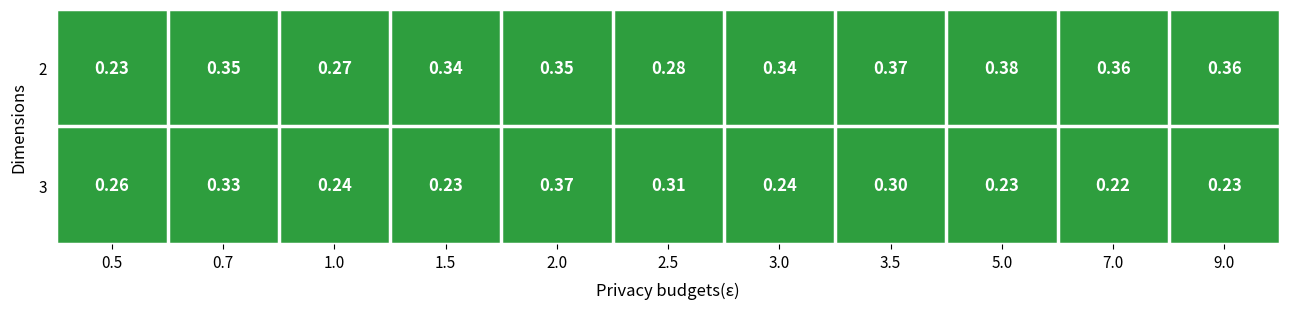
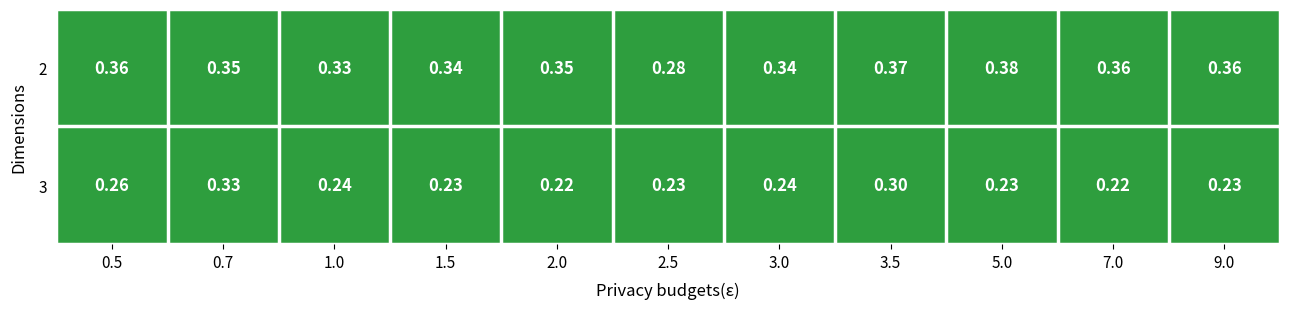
  {
    "2": {
-     "0.5": 0.23,
+     "0.5": 0.36,
      "0.7": 0.35,
-     "1.0": 0.27,
+     "1.0": 0.33,
      "1.5": 0.34,
      "2.0": 0.35,
      "2.5": 0.28,
      "3.0": 0.34,
      "3.5": 0.37,
      "5.0": 0.38,
      "7.0": 0.36,
      "9.0": 0.36
    },
    "3": {
      "0.5": 0.26,
      "0.7": 0.33,
      "1.0": 0.24,
      "1.5": 0.23,
-     "2.0": 0.37,
-     "2.5": 0.31,
+     "2.0": 0.22,
+     "2.5": 0.23,
      "3.0": 0.24,
      "3.5": 0.30,
      "5.0": 0.23,
      "7.0": 0.22,
      "9.0": 0.23
    }
  }
